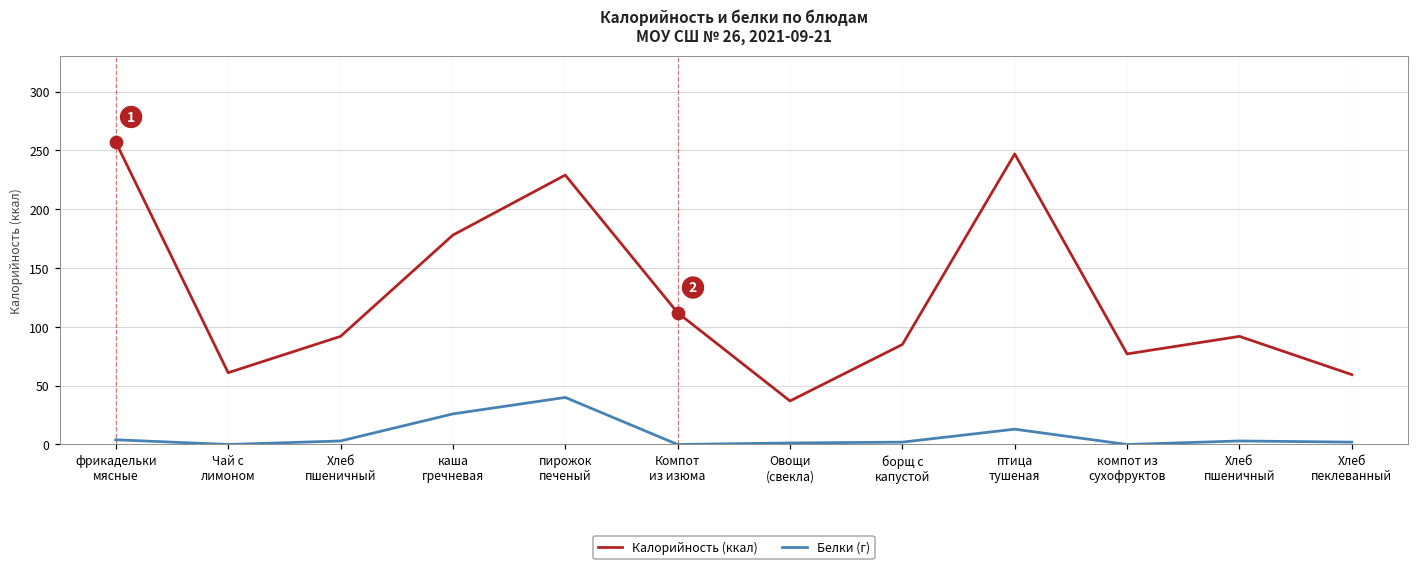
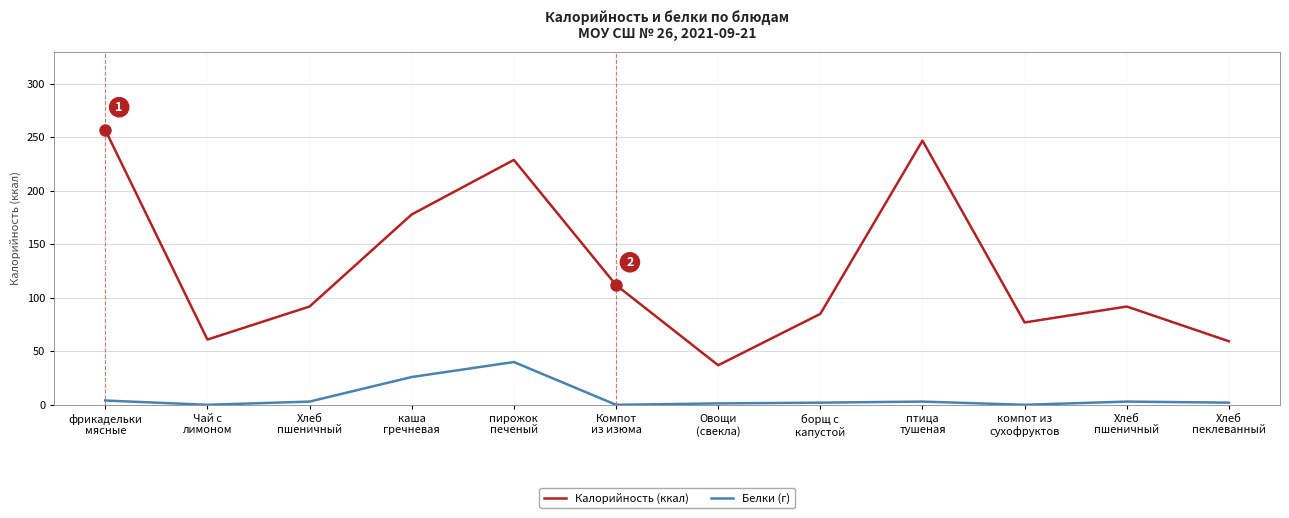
  {
    "Белки (г)": {
      "фрикадельки мясные": 4,
      "Чай с лимоном": 0,
      "каша гречневая": 26,
      "пирожок печеный": 40,
      "Компот из изюма": 0,
      "Овощи (свекла)": 1,
      "борщ с капустой": 2,
-     "птица тушеная": 13,
+     "птица тушеная": 3,
      "компот из сухофруктов": 0,
      "Хлеб пеклеванный": 2
    }
  }
